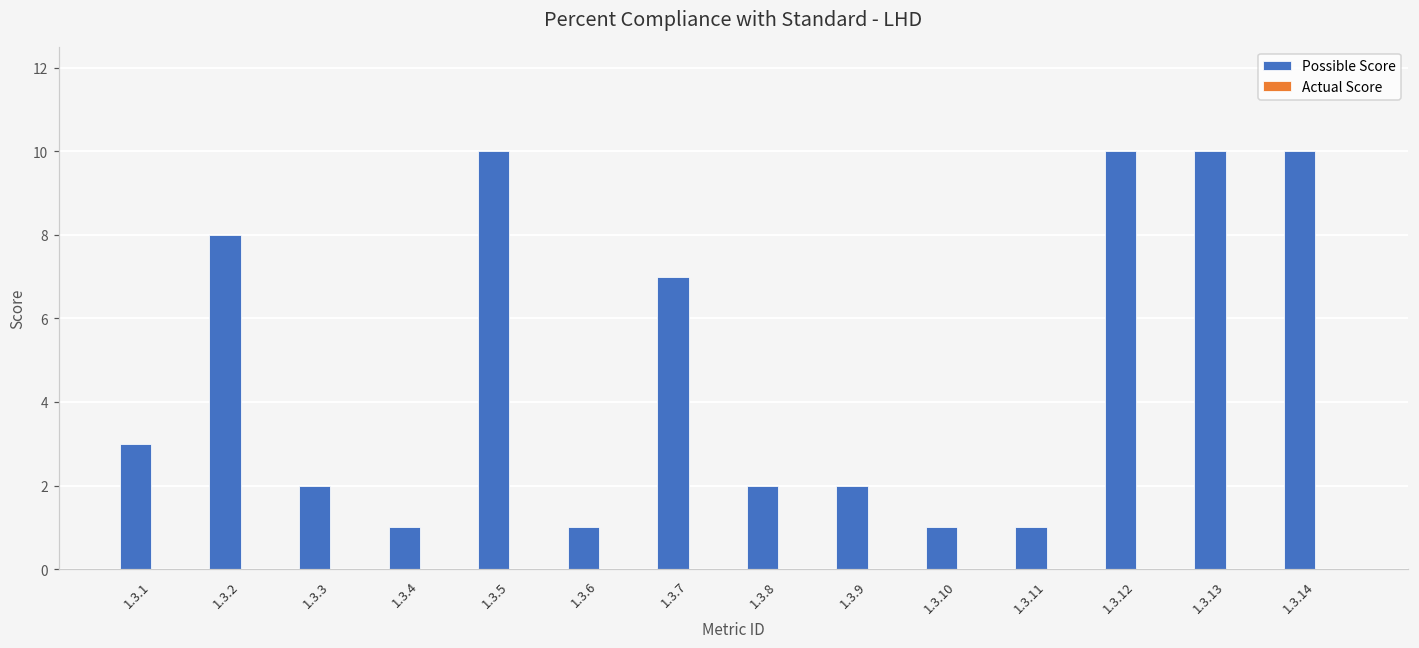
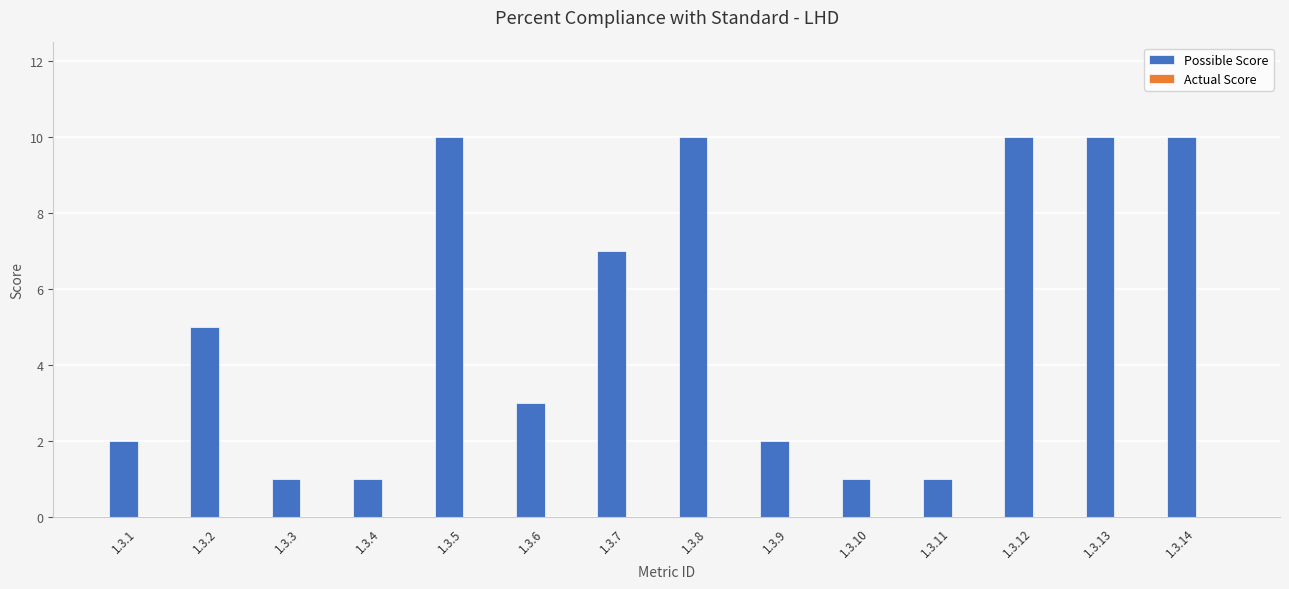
  {
    "Possible Score": {
-     "1.3.1": 3,
-     "1.3.2": 8,
-     "1.3.3": 2,
+     "1.3.1": 2,
+     "1.3.2": 5,
+     "1.3.3": 1,
      "1.3.4": 1,
      "1.3.5": 10,
-     "1.3.6": 1,
+     "1.3.6": 3,
      "1.3.7": 7,
-     "1.3.8": 2,
+     "1.3.8": 10,
      "1.3.9": 2,
      "1.3.10": 1,
      "1.3.11": 1,
      "1.3.12": 10,
      "1.3.13": 10,
      "1.3.14": 10
    },
    "Actual Score": {
      "1.3.1": 0,
      "1.3.2": 0,
      "1.3.3": 0,
      "1.3.4": 0,
      "1.3.5": 0,
      "1.3.6": 0,
      "1.3.7": 0,
      "1.3.8": 0,
      "1.3.9": 0,
      "1.3.10": 0,
      "1.3.11": 0,
      "1.3.12": 0,
      "1.3.13": 0,
      "1.3.14": 0
    }
  }
